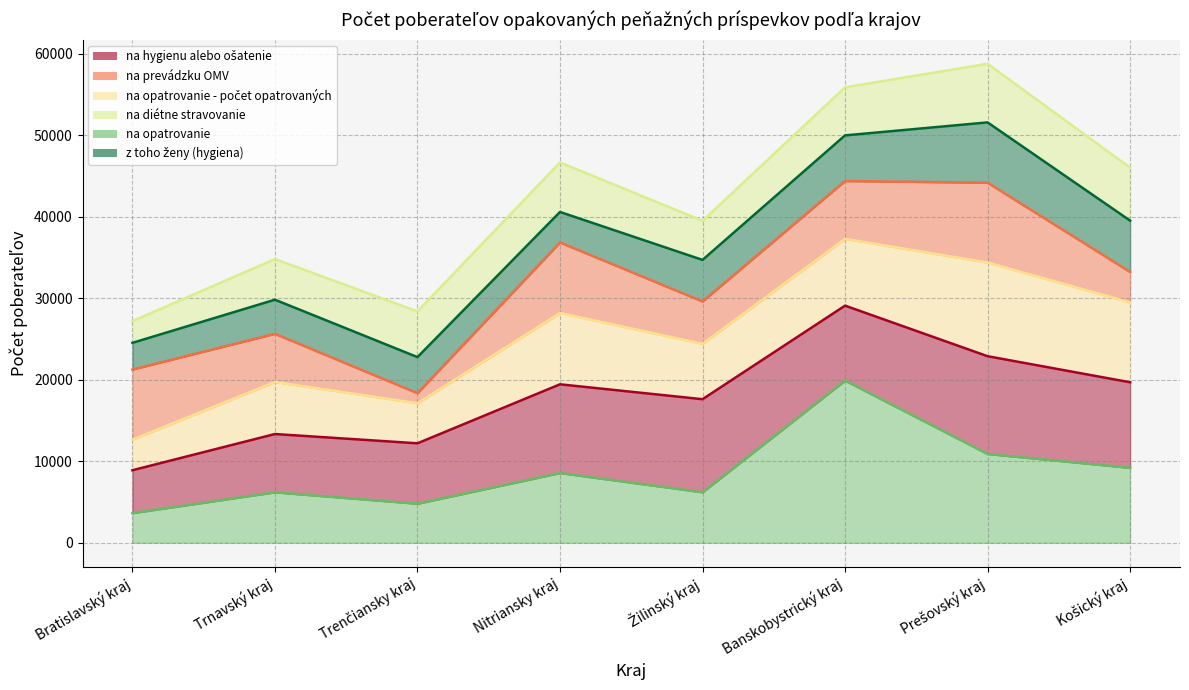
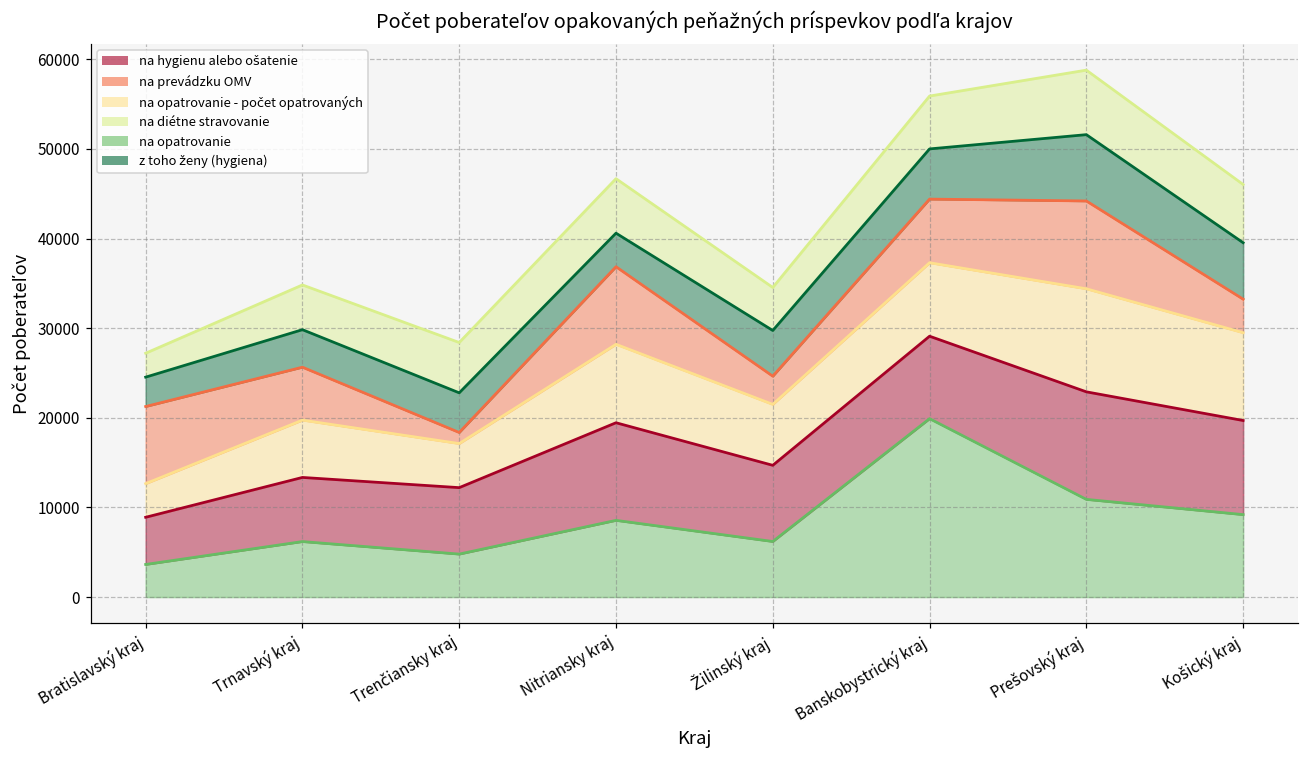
  {
    "na opatrovanie": {
      "Bratislavský kraj": 4000,
      "Trnavský kraj": 6000,
      "Trenčiansky kraj": 5000,
      "Nitriansky kraj": 9000,
      "Žilinský kraj": 6000,
      "Banskobystrický kraj": 20000,
      "Prešovský kraj": 11000,
      "Košický kraj": 9000
    },
    "na hygienu alebo ošatenie": {
      "Bratislavský kraj": 5000,
      "Trnavský kraj": 7000,
      "Trenčiansky kraj": 7000,
      "Nitriansky kraj": 11000,
-     "Žilinský kraj": 11000,
+     "Žilinský kraj": 9000,
      "Banskobystrický kraj": 9000,
      "Prešovský kraj": 12000,
      "Košický kraj": 11000
    },
    "na prevádzku OMV": {
      "Bratislavský kraj": 9000,
      "Trnavský kraj": 6000,
      "Trenčiansky kraj": 1000,
      "Nitriansky kraj": 9000,
-     "Žilinský kraj": 5000,
+     "Žilinský kraj": 3000,
      "Banskobystrický kraj": 7000,
      "Prešovský kraj": 10000,
      "Košický kraj": 4000
    },
    "z toho ženy (hygiena)": {
      "Bratislavský kraj": 3000,
      "Trnavský kraj": 4000,
      "Trenčiansky kraj": 4000,
      "Nitriansky kraj": 4000,
      "Žilinský kraj": 5000,
      "Banskobystrický kraj": 6000,
      "Prešovský kraj": 7000,
      "Košický kraj": 6000
    }
  }
